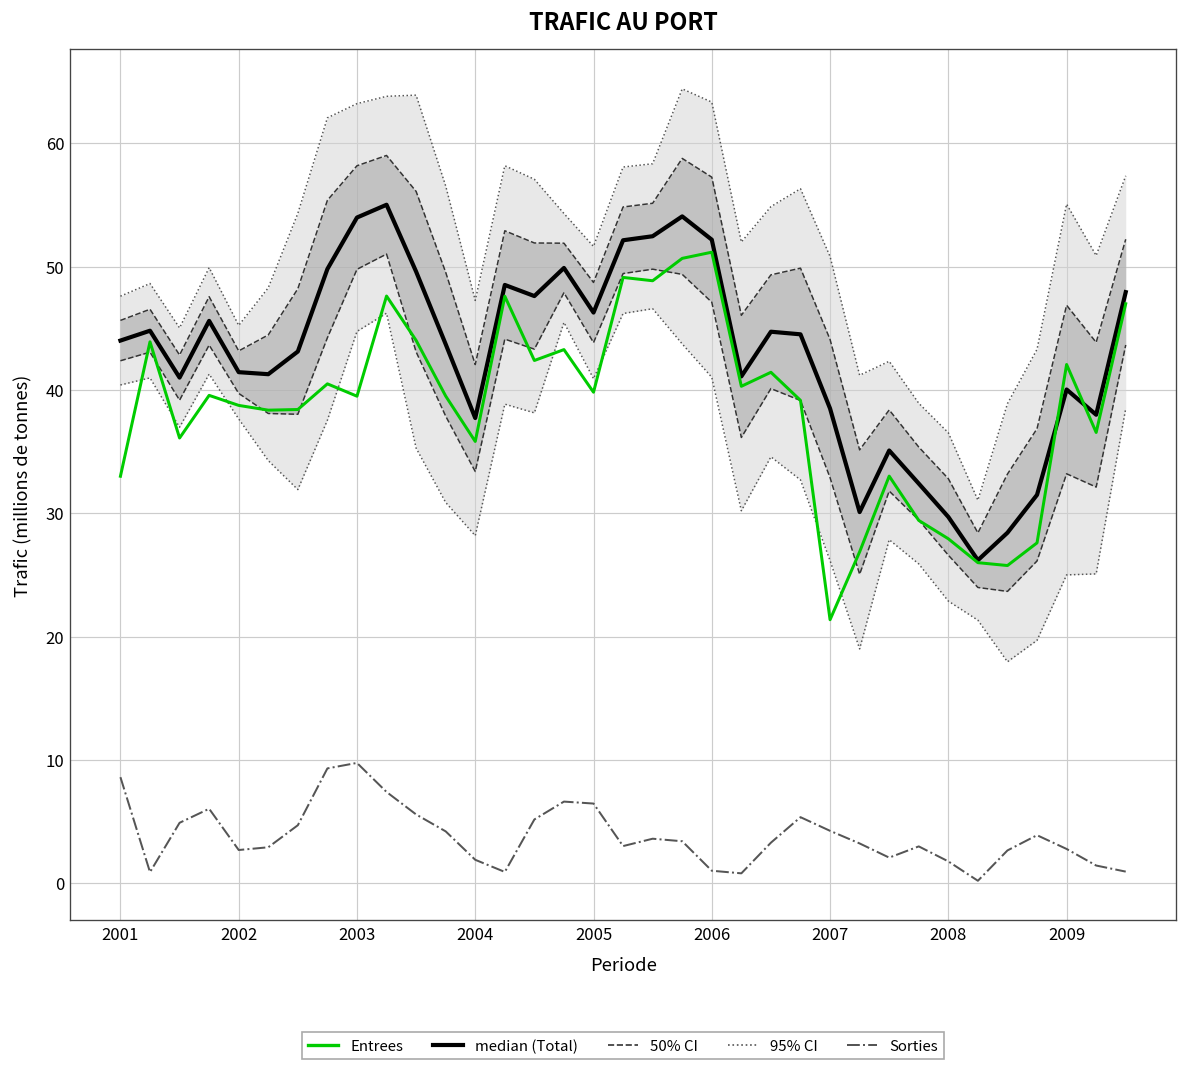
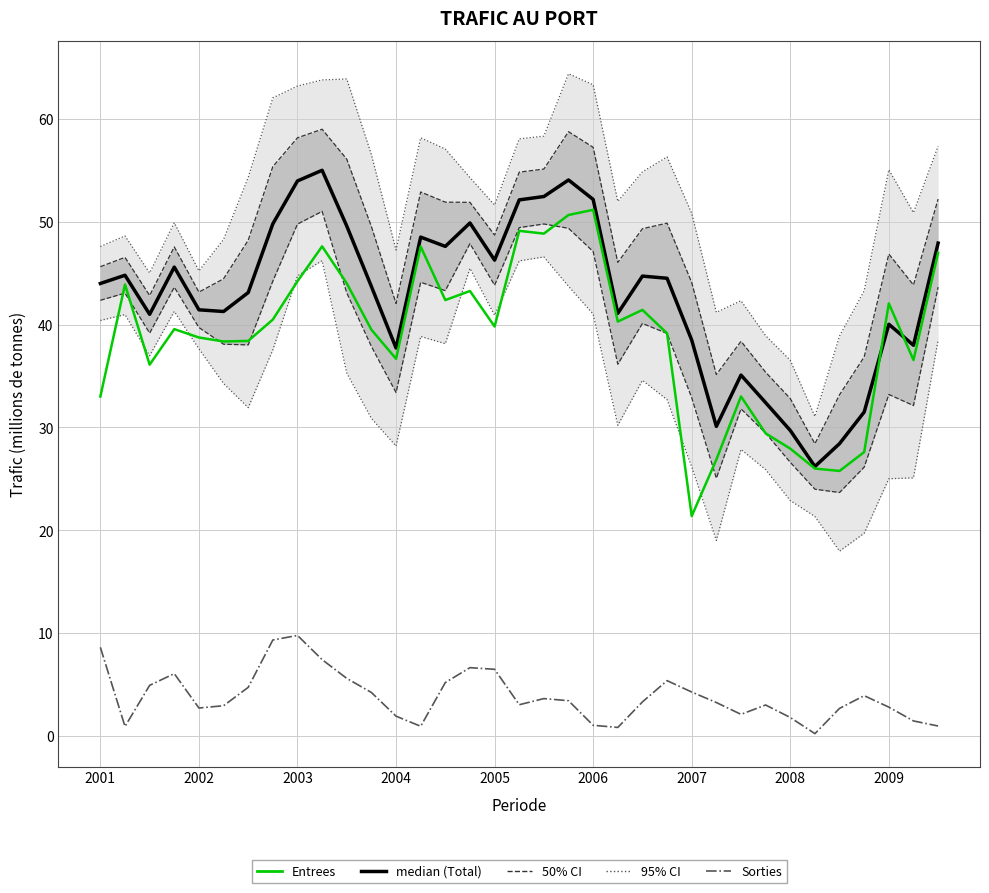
  {
    "Entrees": {
      "2001": 33.0,
      "2002": 38.7,
-     "2003": 39.5,
-     "2004": 35.8,
+     "2003": 44.2,
+     "2004": 36.7,
      "2005": 39.8,
      "2006": 51.2,
      "2007": 21.4,
      "2008": 27.9,
      "2009": 42.1
    }
  }
